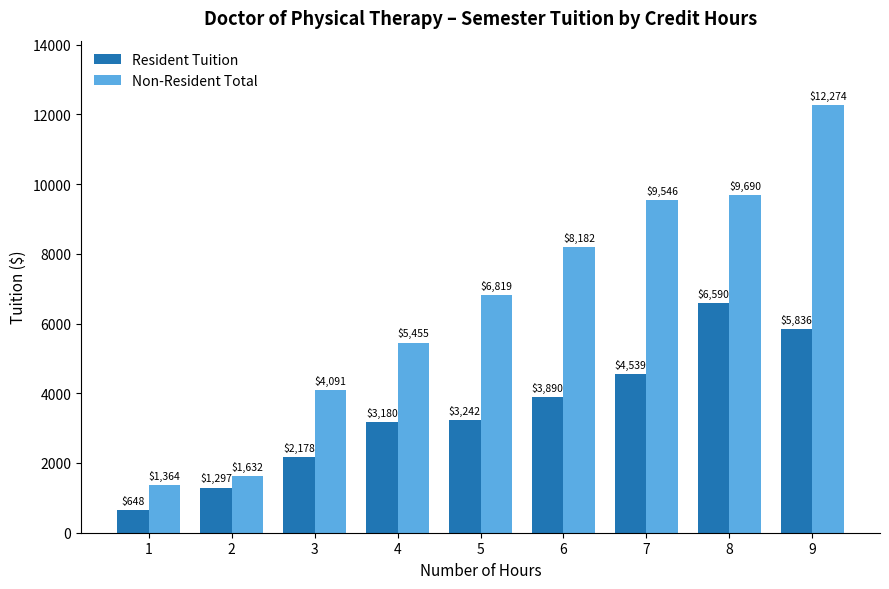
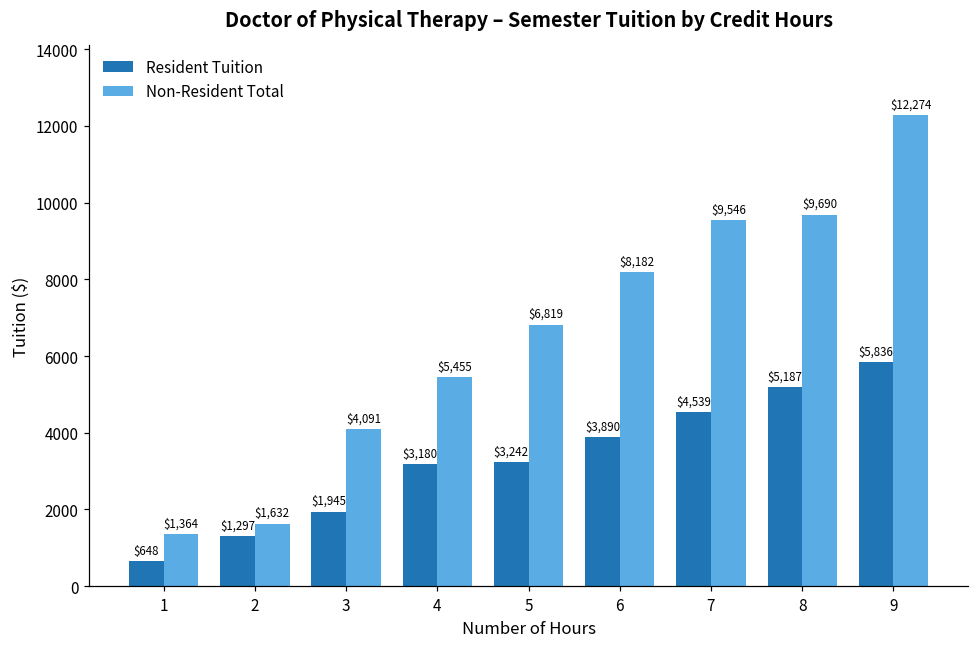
  {
    "Resident Tuition": {
      "1": "$648",
      "2": "$1,297",
-     "3": "$2,178",
+     "3": "$1,945",
      "4": "$3,180",
      "5": "$3,242",
      "6": "$3,890",
      "7": "$4,539",
-     "8": "$6,590",
+     "8": "$5,187",
      "9": "$5,836"
    },
    "Non-Resident Total": {
      "1": "$1,364",
      "2": "$1,632",
      "3": "$4,091",
      "4": "$5,455",
      "5": "$6,819",
      "6": "$8,182",
      "7": "$9,546",
      "8": "$9,690",
      "9": "$12,274"
    }
  }
